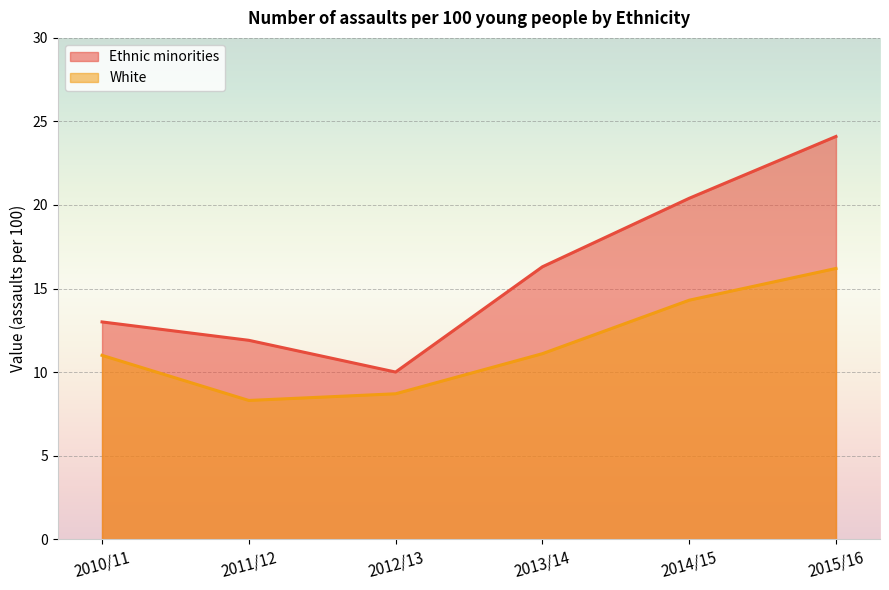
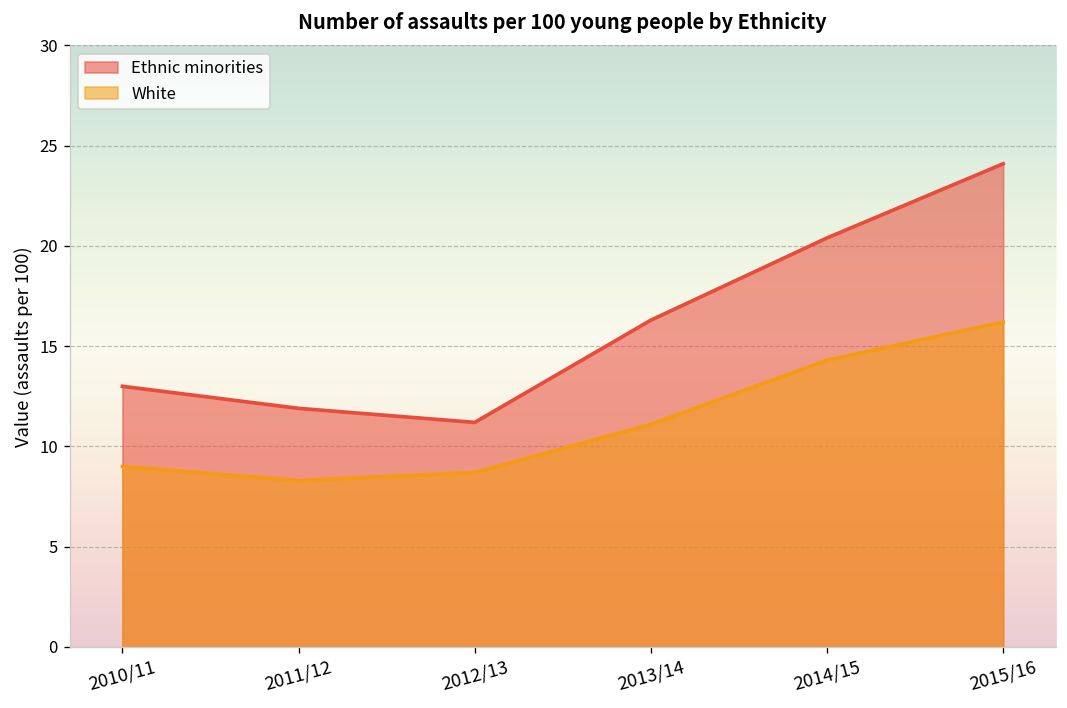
  {
    "Ethnic minorities": {
      "2010/11": 13.0,
      "2011/12": 11.9,
-     "2012/13": 10.0,
+     "2012/13": 11.2,
      "2013/14": 16.3,
      "2014/15": 20.4,
      "2015/16": 24.1
    },
    "White": {
-     "2010/11": 11,
+     "2010/11": 9,
      "2011/12": 8.3,
      "2012/13": 8.7,
      "2013/14": 11,
      "2014/15": 14.3,
      "2015/16": 16.2
    }
  }
